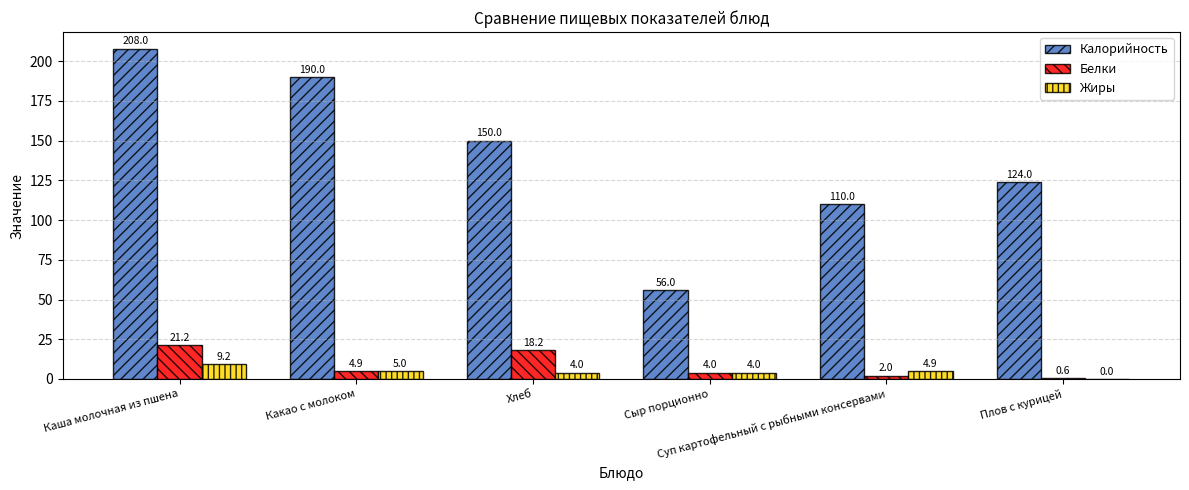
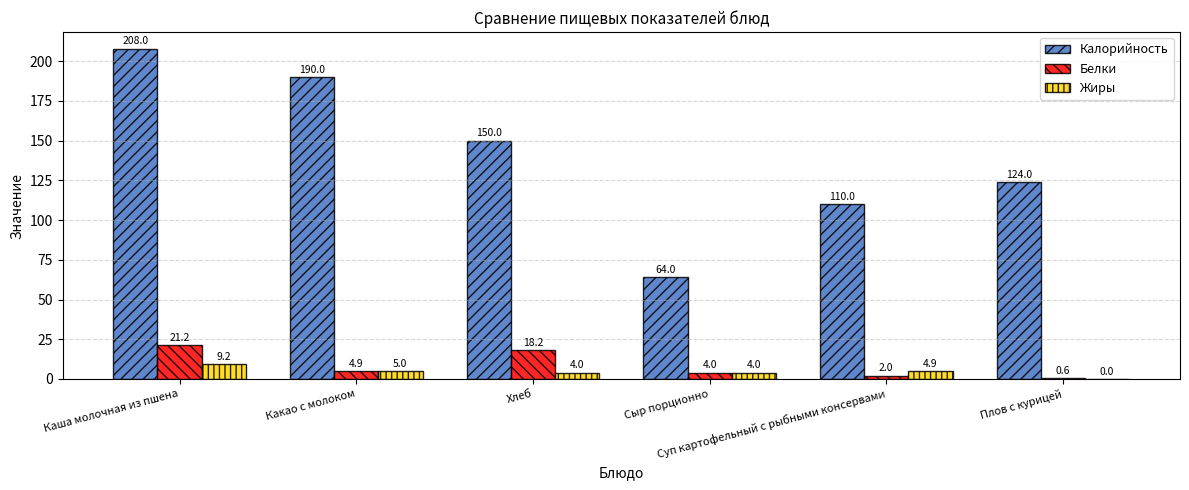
  {
    "Калорийность": {
      "Каша молочная из пшена": 208.0,
      "Какао с молоком": 190.0,
      "Хлеб": 150.0,
-     "Сыр порционно": 56.0,
+     "Сыр порционно": 64.0,
      "Суп картофельный с рыбными консервами": 110.0,
      "Плов с курицей": 124.0
    },
    "Белки": {
      "Каша молочная из пшена": 21.2,
      "Какао с молоком": 4.9,
      "Хлеб": 18.2,
      "Сыр порционно": 4.0,
      "Суп картофельный с рыбными консервами": 2.0,
      "Плов с курицей": 0.6
    },
    "Жиры": {
      "Каша молочная из пшена": 9.2,
      "Какао с молоком": 5.0,
      "Хлеб": 4.0,
      "Сыр порционно": 4.0,
      "Суп картофельный с рыбными консервами": 4.9,
      "Плов с курицей": 0.0
    }
  }
